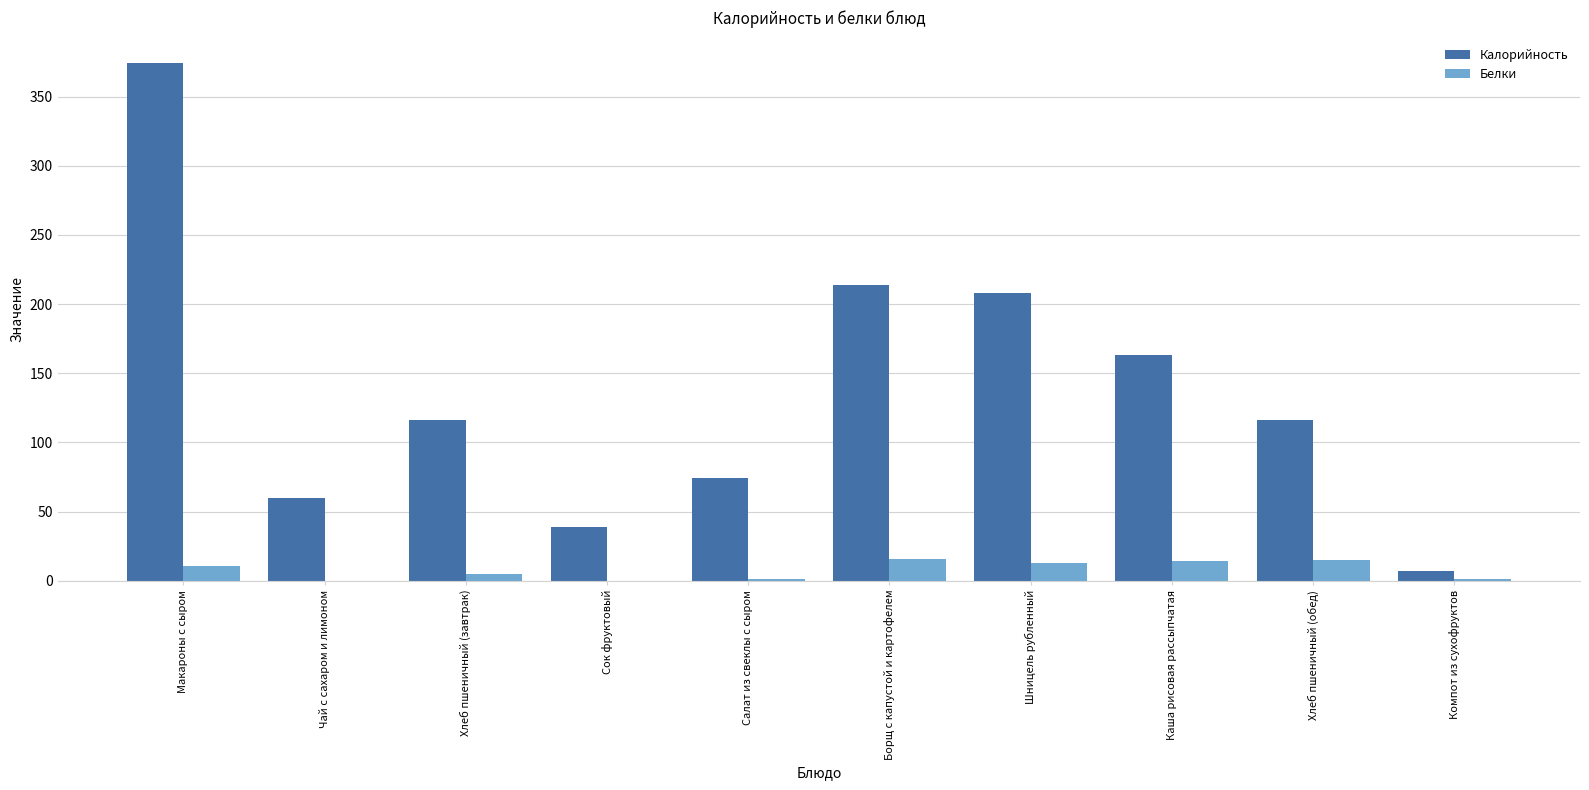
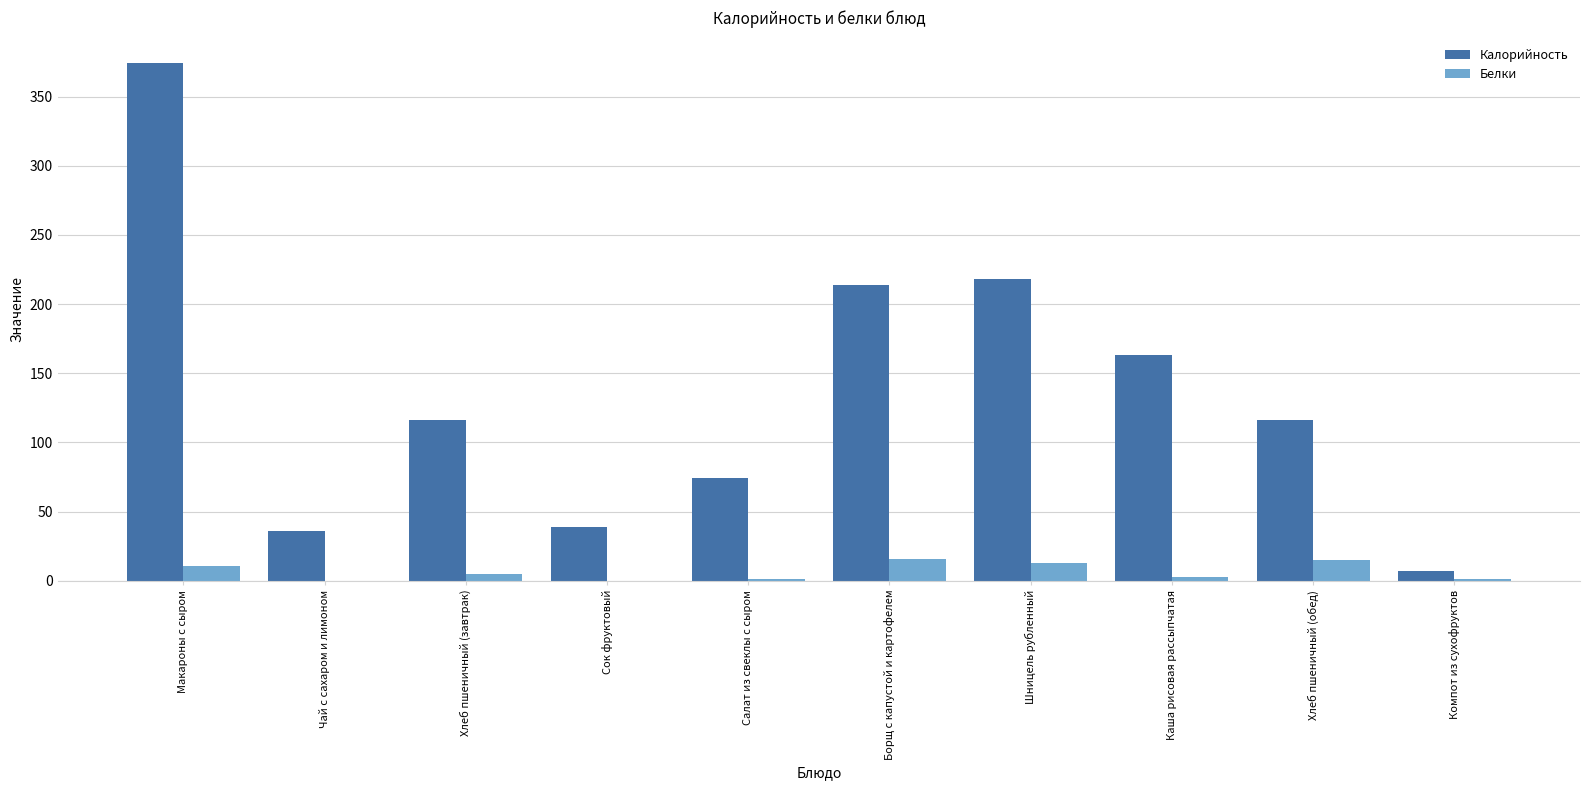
  {
    "Калорийность": {
      "Макароны с сыром": 374,
-     "Чай с сахаром и лимоном": 60,
+     "Чай с сахаром и лимоном": 36,
      "Хлеб пшеничный (завтрак)": 116,
      "Сок фруктовый": 39,
      "Салат из свеклы с сыром": 74,
      "Борщ с капустой и картофелем": 214,
-     "Шницель рубленный": 208,
+     "Шницель рубленный": 218,
      "Каша рисовая рассыпчатая": 163,
      "Хлеб пшеничный (обед)": 116,
      "Компот из сухофруктов": 7
    },
    "Белки": {
      "Макароны с сыром": 11,
      "Чай с сахаром и лимоном": 0,
      "Хлеб пшеничный (завтрак)": 5,
      "Сок фруктовый": 0,
      "Борщ с капустой и картофелем": 16,
      "Шницель рубленный": 13,
-     "Каша рисовая рассыпчатая": 14,
+     "Каша рисовая рассыпчатая": 3,
      "Хлеб пшеничный (обед)": 15
    }
  }
